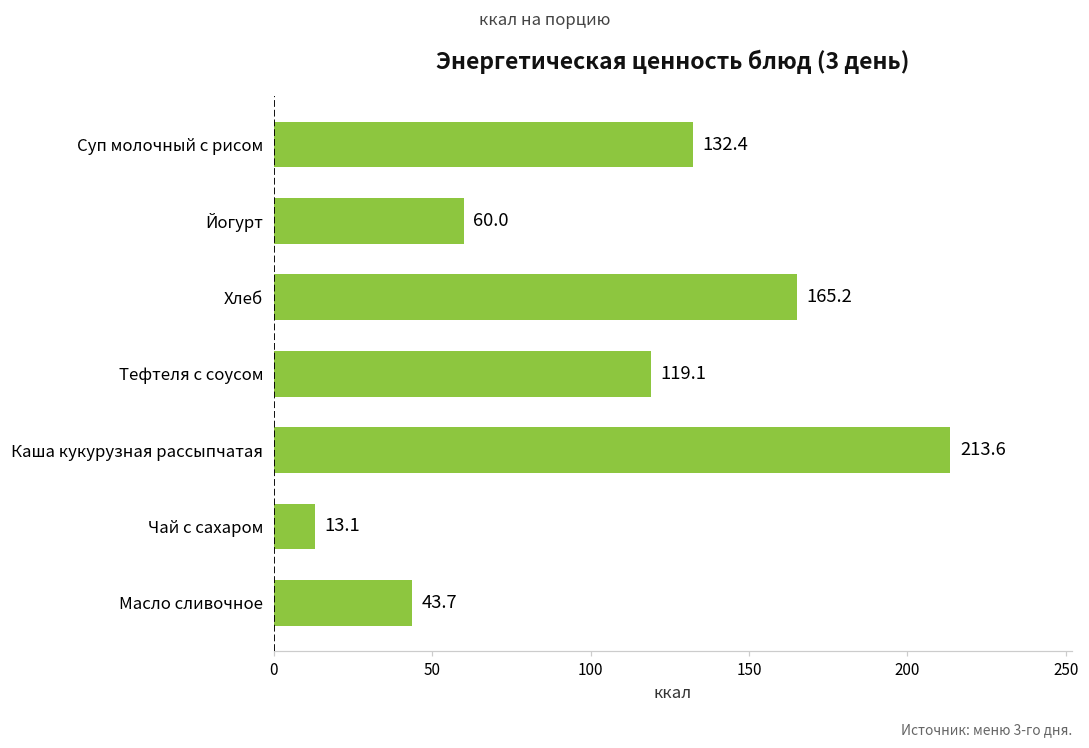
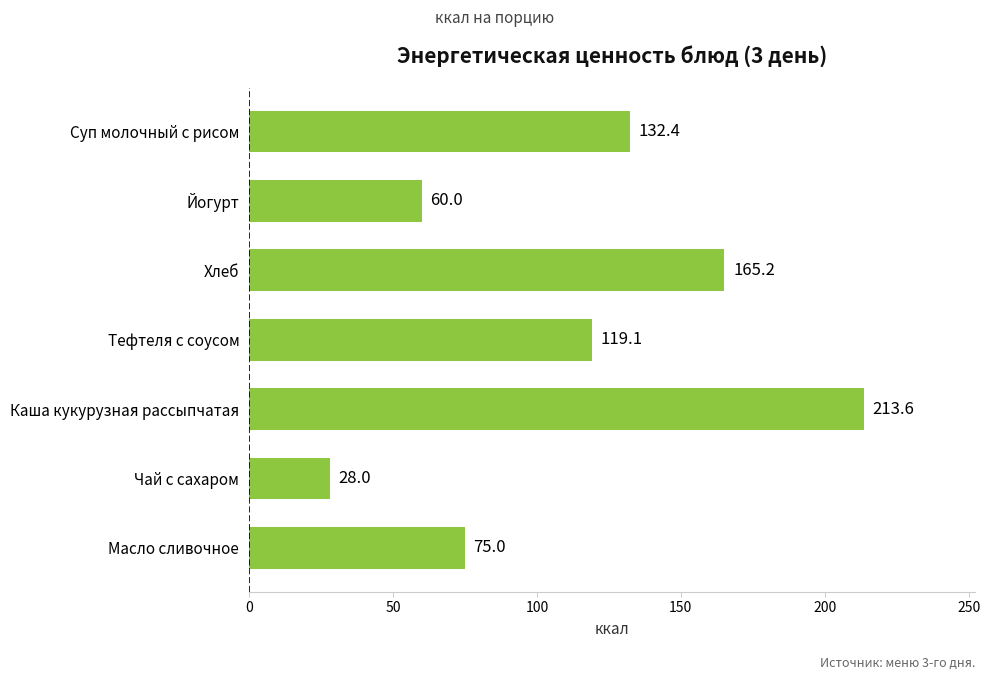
  {
    "Суп молочный с рисом": 132.4,
    "Йогурт": 60.0,
    "Хлеб": 165.2,
    "Тефтеля с соусом": 119.1,
    "Каша кукурузная рассыпчатая": 213.6,
-   "Чай с сахаром": 13.1,
-   "Масло сливочное": 43.7
+   "Чай с сахаром": 28.0,
+   "Масло сливочное": 75.0
  }
